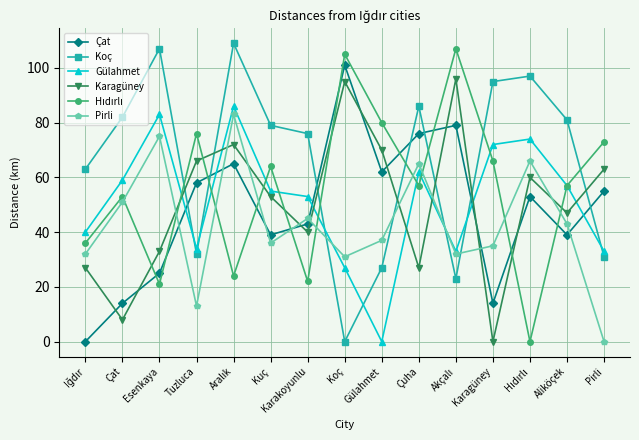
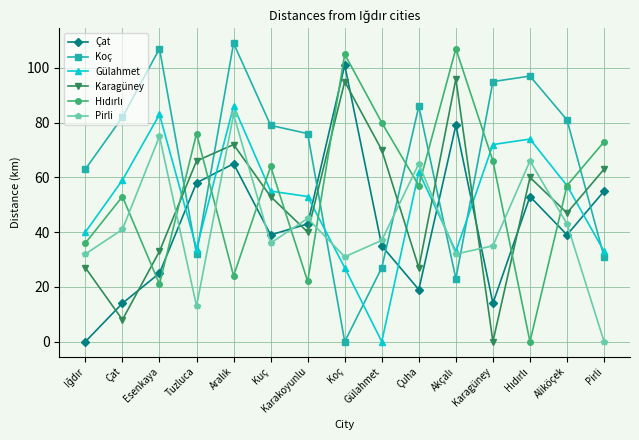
  {
    "Çat": {
      "Iğdır": 0,
      "Çat": 14,
      "Esenkaya": 25,
      "Tuzluca": 58,
      "Aralık": 65,
      "Kuç": 39,
      "Karakoyunlu": 43,
      "Koç": 101,
-     "Gülahmet": 62,
-     "Çuha": 76,
+     "Gülahmet": 35,
+     "Çuha": 19,
      "Akçalı": 79,
      "Karagüney": 14,
      "Hıdırlı": 53,
      "Aliköçek": 39,
      "Pirli": 55
    },
    "Pirli": {
      "Iğdır": 32,
-     "Çat": 51,
+     "Çat": 41,
      "Esenkaya": 75,
      "Tuzluca": 13,
      "Aralık": 83,
      "Kuç": 36,
      "Karakoyunlu": 45,
      "Koç": 31,
      "Gülahmet": 37,
      "Çuha": 65,
      "Akçalı": 32,
      "Karagüney": 35,
      "Hıdırlı": 66,
      "Aliköçek": 43,
      "Pirli": 0
    }
  }
